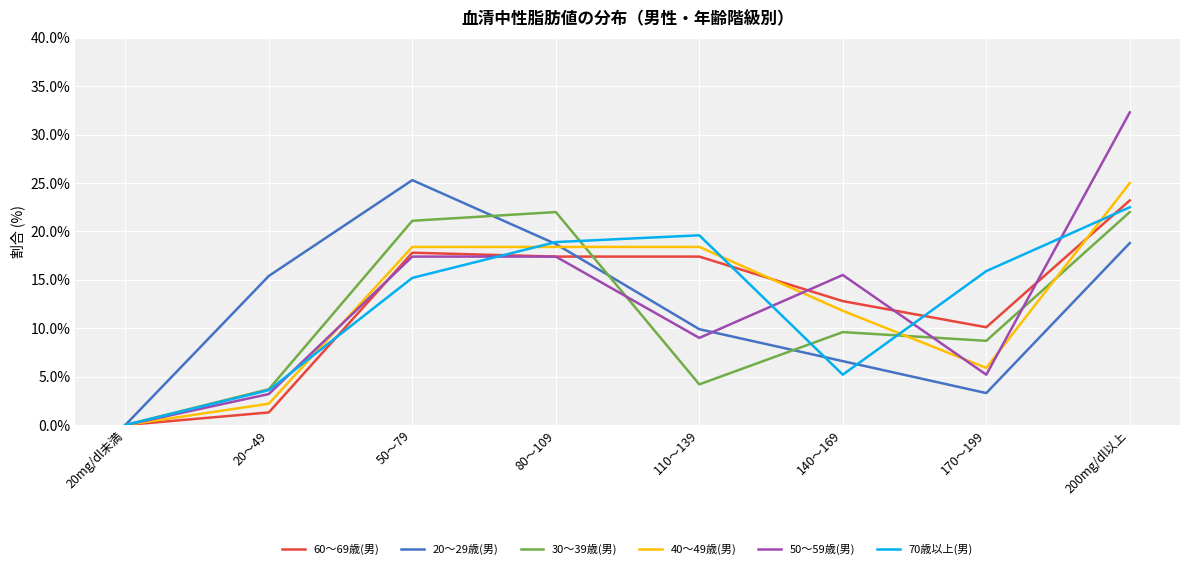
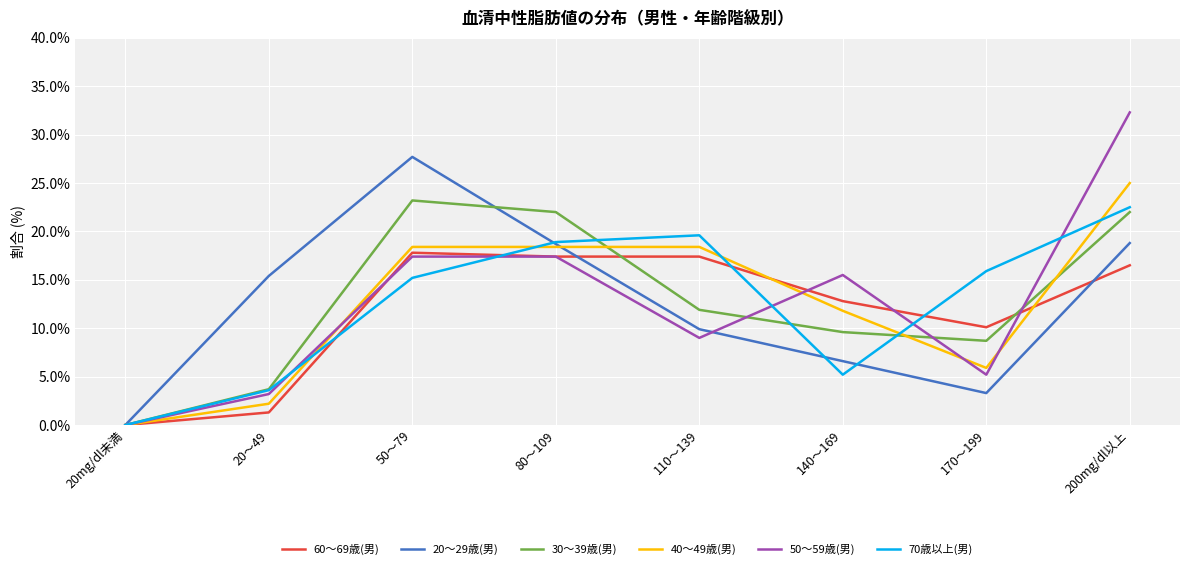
  {
    "60～69歳(男)": {
      "20～49": "1%",
      "50～79": "18%",
      "110～139": "17%",
      "140～169": "13%",
      "170～199": "10%",
-     "200mg/dl以上": "23%"
+     "200mg/dl以上": "17%"
    },
    "20～29歳(男)": {
      "20～49": "15%",
-     "50～79": "25%",
+     "50～79": "28%",
      "110～139": "10%",
      "140～169": "7%",
      "170～199": "3%",
      "200mg/dl以上": "19%"
    },
    "30～39歳(男)": {
-     "50～79": "21%",
+     "50～79": "23%",
      "80～109": "22%",
-     "110～139": "4%",
+     "110～139": "12%",
      "140～169": "10%",
      "170～199": "9%",
      "200mg/dl以上": "22%"
    },
    "40～49歳(男)": {
      "20～49": "2%",
      "50～79": "18%",
      "80～109": "18%",
      "110～139": "18%",
      "140～169": "12%",
      "170～199": "6%",
      "200mg/dl以上": "25%"
    },
    "50～59歳(男)": {
      "20～49": "3%",
      "50～79": "17%",
      "110～139": "9%",
      "140～169": "16%",
      "170～199": "5%",
      "200mg/dl以上": "32%"
    },
    "70歳以上(男)": {
      "50～79": "15%",
      "110～139": "20%",
      "140～169": "5%",
      "170～199": "16%",
      "200mg/dl以上": "23%"
    }
  }
